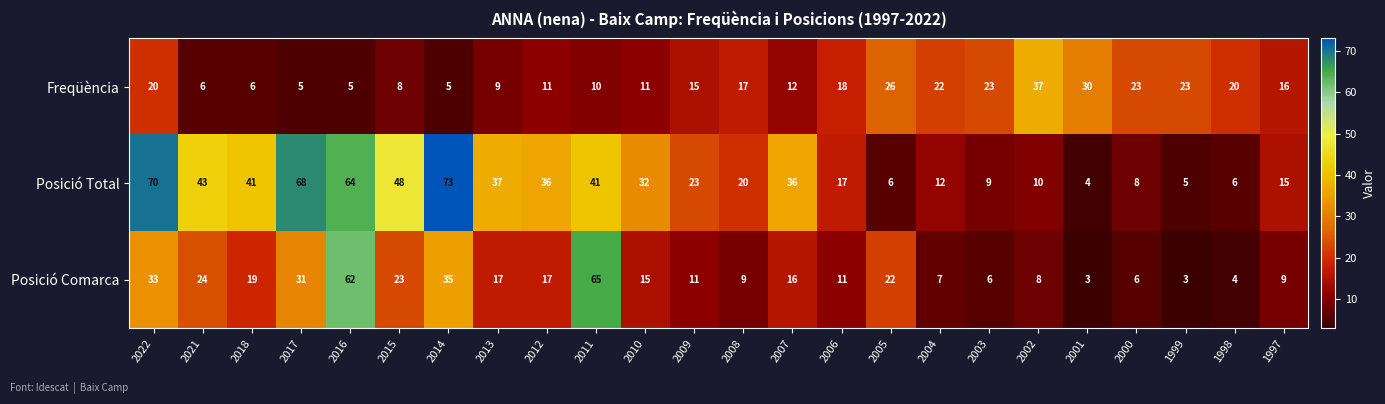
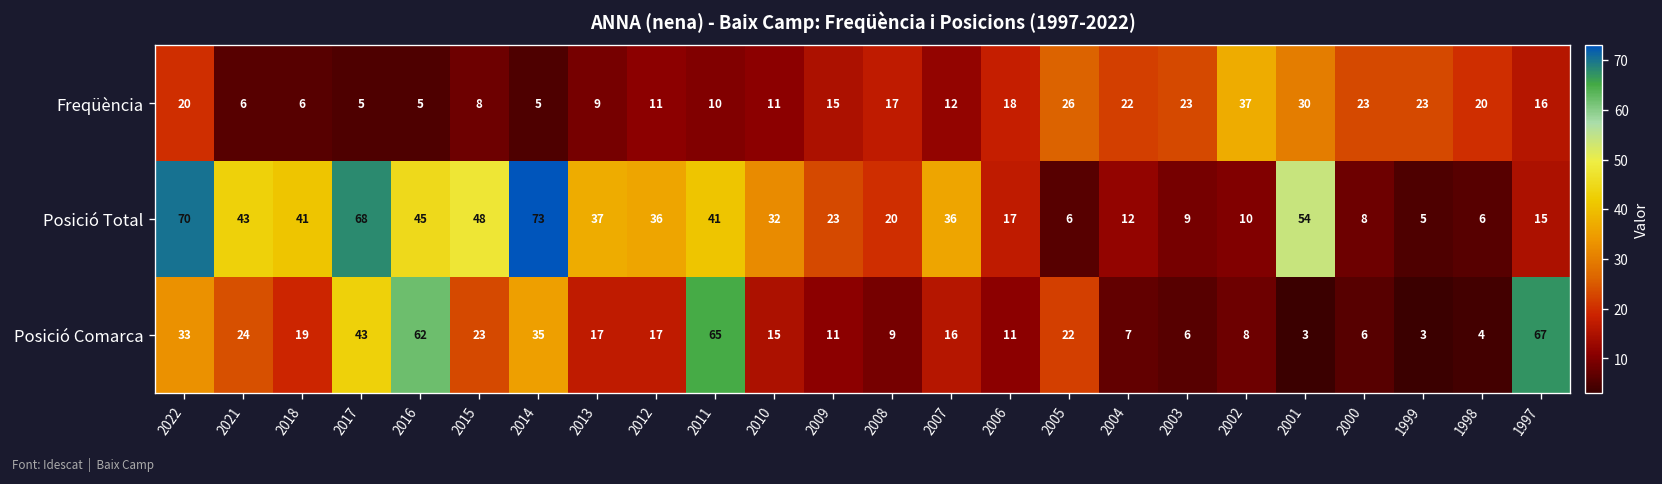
  {
    "Freqüència": {
      "2022": 20,
      "2021": 6,
      "2018": 6,
      "2017": 5,
      "2016": 5,
      "2015": 8,
      "2014": 5,
      "2013": 9,
      "2012": 11,
      "2011": 10,
      "2010": 11,
      "2009": 15,
      "2008": 17,
      "2007": 12,
      "2006": 18,
      "2005": 26,
      "2004": 22,
      "2003": 23,
      "2002": 37,
      "2001": 30,
      "2000": 23,
      "1999": 23,
      "1998": 20,
      "1997": 16
    },
    "Posició Total": {
      "2022": 70,
      "2021": 43,
      "2018": 41,
      "2017": 68,
-     "2016": 64,
+     "2016": 45,
      "2015": 48,
      "2014": 73,
      "2013": 37,
      "2012": 36,
      "2011": 41,
      "2010": 32,
      "2009": 23,
      "2008": 20,
      "2007": 36,
      "2006": 17,
      "2005": 6,
      "2004": 12,
      "2003": 9,
      "2002": 10,
-     "2001": 4,
+     "2001": 54,
      "2000": 8,
      "1999": 5,
      "1998": 6,
      "1997": 15
    },
    "Posició Comarca": {
      "2022": 33,
      "2021": 24,
      "2018": 19,
-     "2017": 31,
+     "2017": 43,
      "2016": 62,
      "2015": 23,
      "2014": 35,
      "2013": 17,
      "2012": 17,
      "2011": 65,
      "2010": 15,
      "2009": 11,
      "2008": 9,
      "2007": 16,
      "2006": 11,
      "2005": 22,
      "2004": 7,
      "2003": 6,
      "2002": 8,
      "2001": 3,
      "2000": 6,
      "1999": 3,
      "1998": 4,
-     "1997": 9
+     "1997": 67
    }
  }
